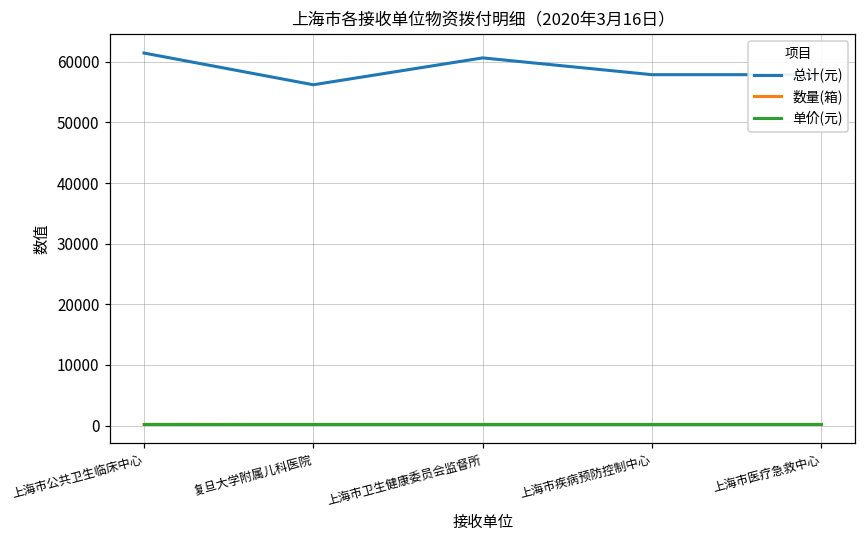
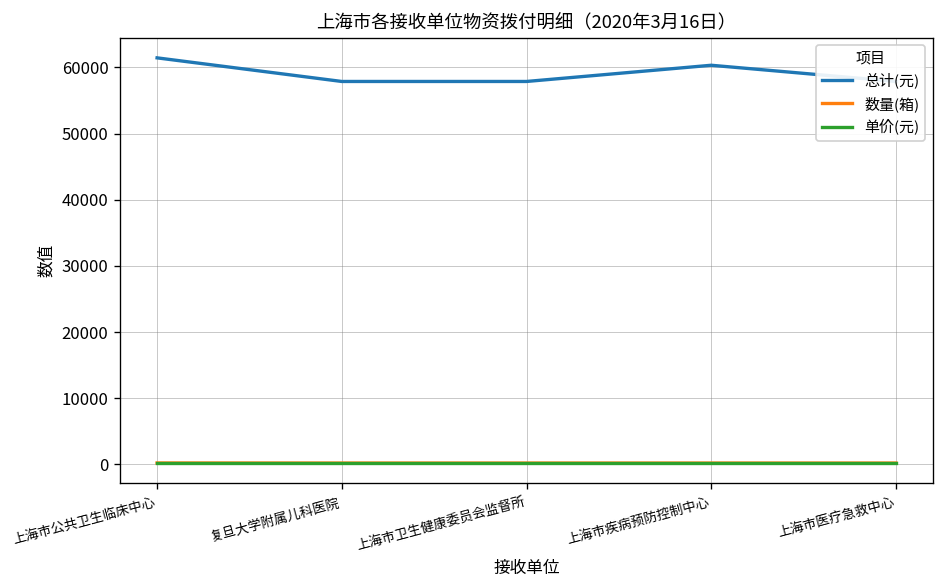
  {
    "总计(元)": {
      "上海市公共卫生临床中心": 61000,
-     "复旦大学附属儿科医院": 56000,
-     "上海市卫生健康委员会监督所": 61000,
-     "上海市疾病预防控制中心": 58000
+     "复旦大学附属儿科医院": 58000,
+     "上海市卫生健康委员会监督所": 58000,
+     "上海市疾病预防控制中心": 60000
    },
    "单价(元)": {
      "上海市公共卫生临床中心": 0,
      "复旦大学附属儿科医院": 0,
      "上海市卫生健康委员会监督所": 0,
      "上海市疾病预防控制中心": 0,
      "上海市医疗急救中心": 0
    }
  }
